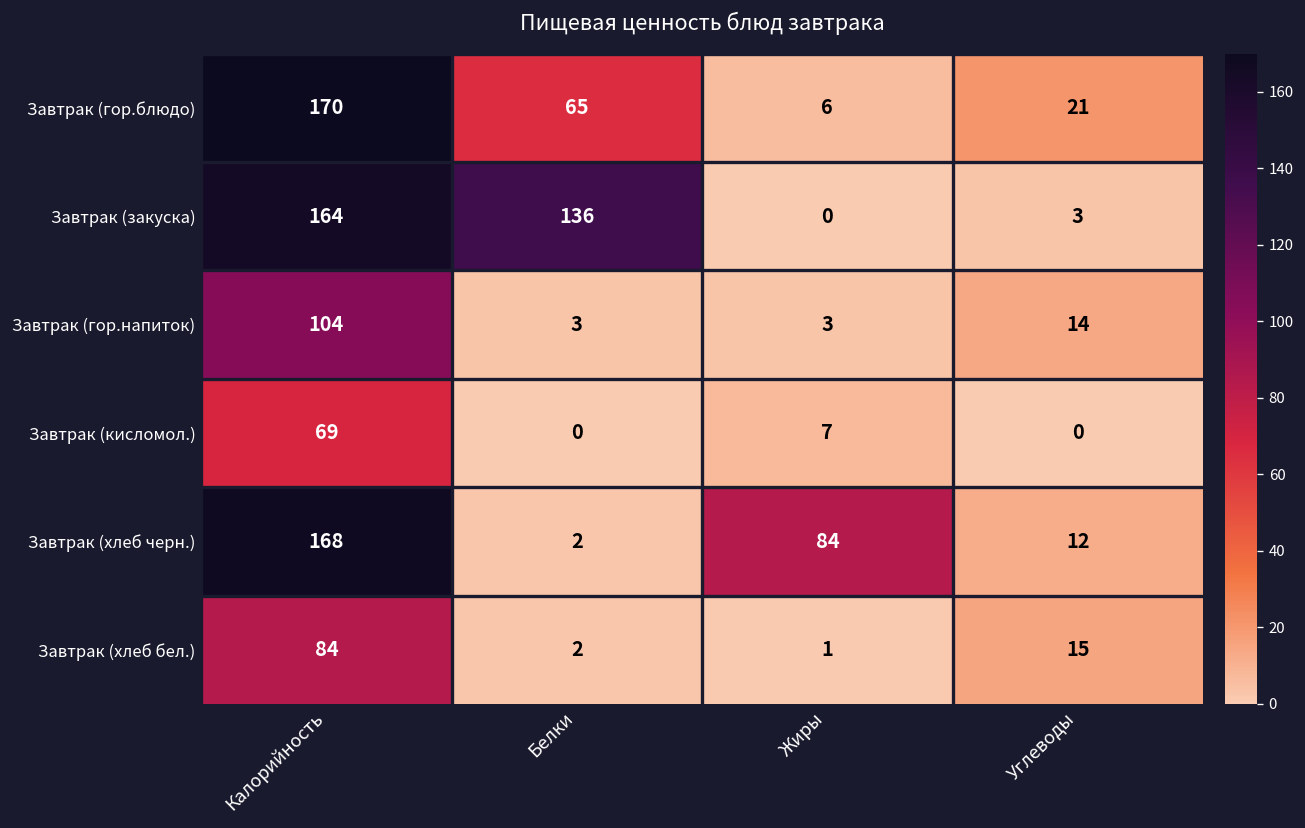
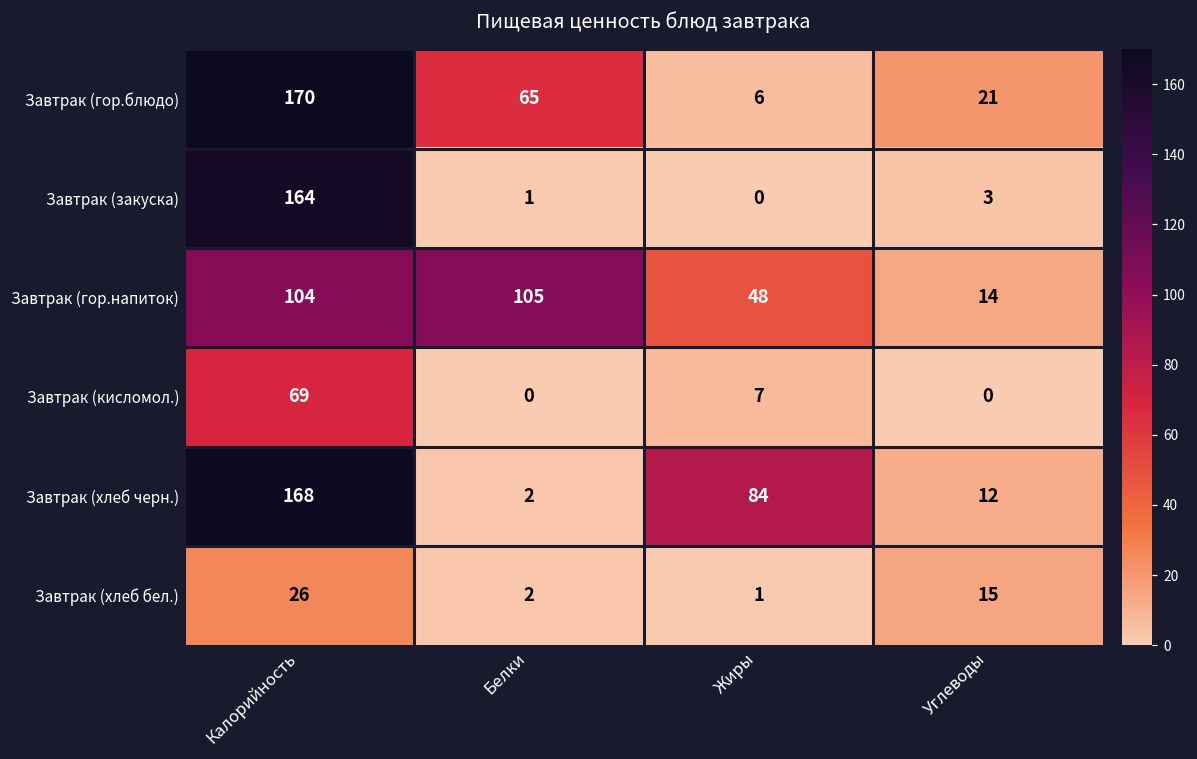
  {
    "Завтрак (гор.блюдо)": {
      "Калорийность": 170,
      "Белки": 65,
      "Жиры": 6,
      "Углеводы": 21
    },
    "Завтрак (закуска)": {
      "Калорийность": 164,
-     "Белки": 136,
+     "Белки": 1,
      "Жиры": 0,
      "Углеводы": 3
    },
    "Завтрак (гор.напиток)": {
      "Калорийность": 104,
-     "Белки": 3,
-     "Жиры": 3,
+     "Белки": 105,
+     "Жиры": 48,
      "Углеводы": 14
    },
    "Завтрак (кисломол.)": {
      "Калорийность": 69,
      "Белки": 0,
      "Жиры": 7,
      "Углеводы": 0
    },
    "Завтрак (хлеб черн.)": {
      "Калорийность": 168,
      "Белки": 2,
      "Жиры": 84,
      "Углеводы": 12
    },
    "Завтрак (хлеб бел.)": {
-     "Калорийность": 84,
+     "Калорийность": 26,
      "Белки": 2,
      "Жиры": 1,
      "Углеводы": 15
    }
  }
